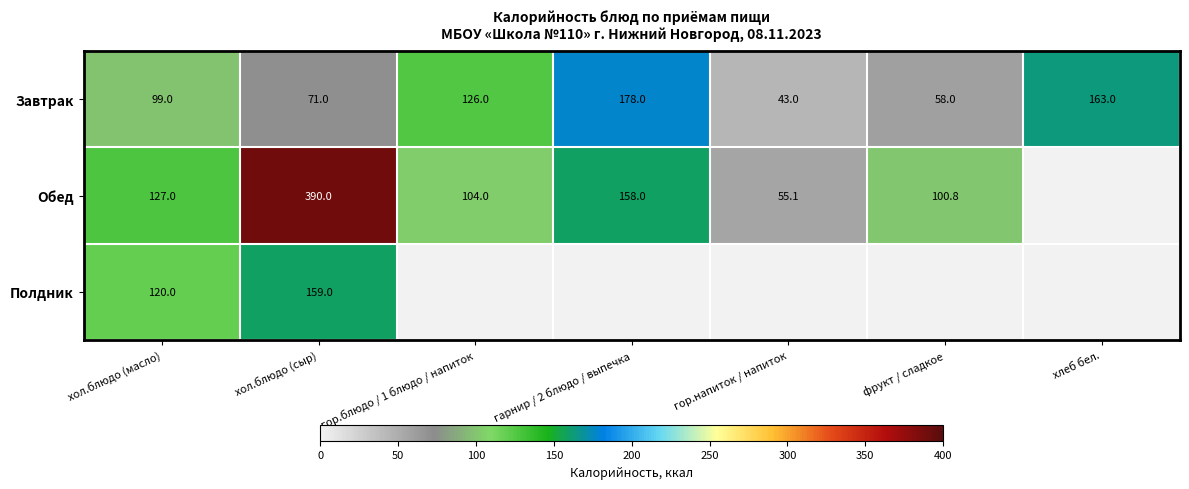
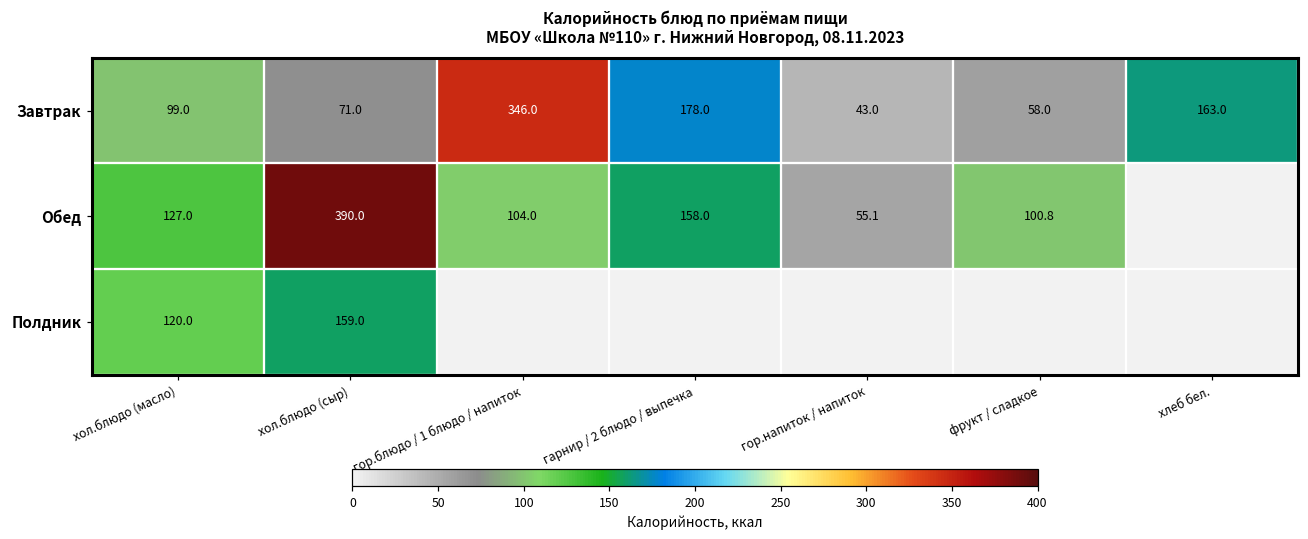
  {
    "Завтрак": {
      "хол.блюдо (масло)": 99.0,
      "хол.блюдо (сыр)": 71.0,
-     "гор.блюдо / 1 блюдо / напиток": 126.0,
+     "гор.блюдо / 1 блюдо / напиток": 346.0,
      "гарнир / 2 блюдо / выпечка": 178.0,
      "гор.напиток / напиток": 43.0,
      "фрукт / сладкое": 58.0,
      "хлеб бел.": 163.0
    },
    "Обед": {
      "хол.блюдо (масло)": 127.0,
      "хол.блюдо (сыр)": 390.0,
      "гор.блюдо / 1 блюдо / напиток": 104.0,
      "гарнир / 2 блюдо / выпечка": 158.0,
      "гор.напиток / напиток": 55.1,
      "фрукт / сладкое": 100.8
    },
    "Полдник": {
      "хол.блюдо (масло)": 120.0,
      "хол.блюдо (сыр)": 159.0
    }
  }
